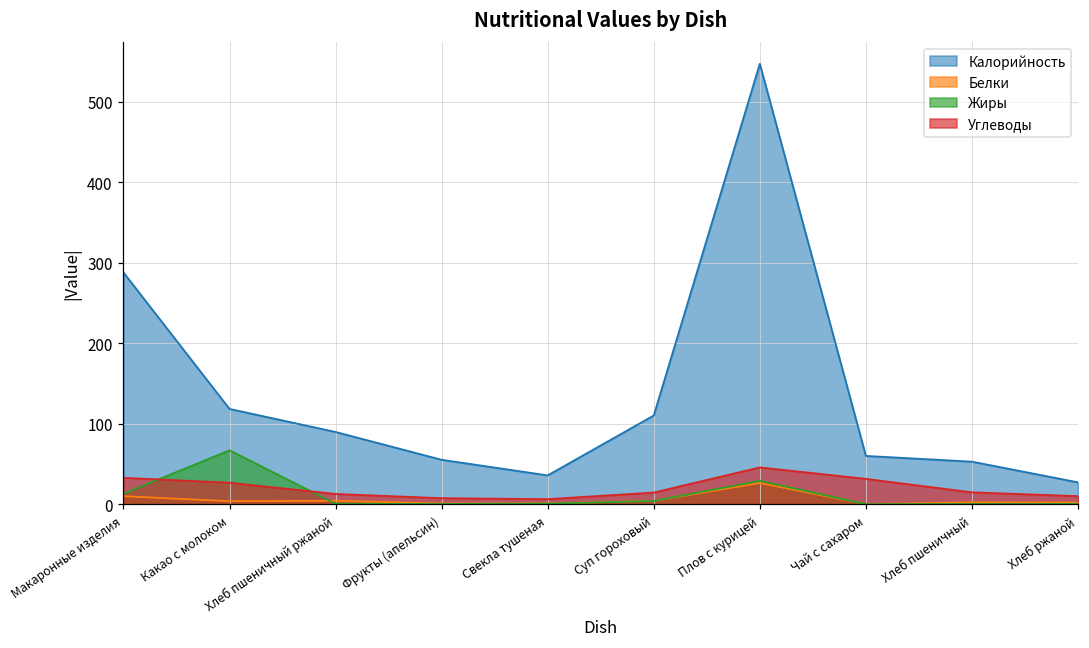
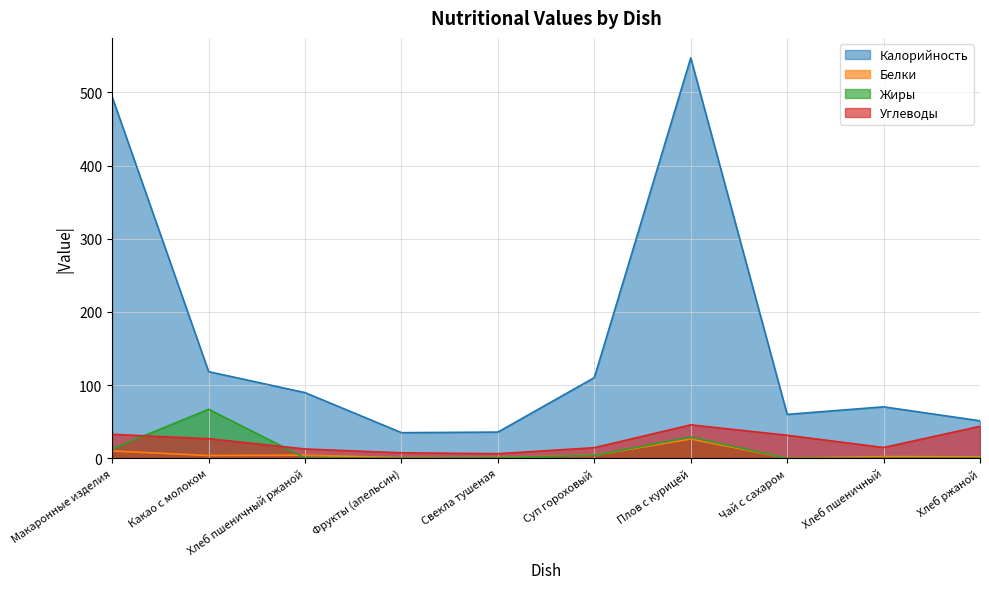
  {
    "Калорийность": {
-     "Макаронные изделия": 290,
+     "Макаронные изделия": 490,
      "Какао с молоком": 120,
      "Хлеб пшеничный ржаной": 90,
-     "Фрукты (апельсин)": 60,
+     "Фрукты (апельсин)": 40,
      "Свекла тушеная": 40,
      "Суп гороховый": 110,
      "Плов с курицей": 550,
      "Чай с сахаром": 60,
-     "Хлеб пшеничный": 50,
-     "Хлеб ржаной": 30
+     "Хлеб пшеничный": 70,
+     "Хлеб ржаной": 50
    },
    "Белки": {
      "Какао с молоком": 0,
      "Хлеб пшеничный ржаной": 0
    },
    "Жиры": {
      "Какао с молоком": 70,
      "Хлеб пшеничный ржаной": 0
    },
    "Углеводы": {
      "Макаронные изделия": 30,
      "Какао с молоком": 30,
      "Хлеб пшеничный ржаной": 10,
      "Фрукты (апельсин)": 10,
      "Свекла тушеная": 10,
      "Суп гороховый": 10,
      "Плов с курицей": 50,
      "Чай с сахаром": 30,
      "Хлеб пшеничный": 10,
-     "Хлеб ржаной": 10
+     "Хлеб ржаной": 40
    }
  }
